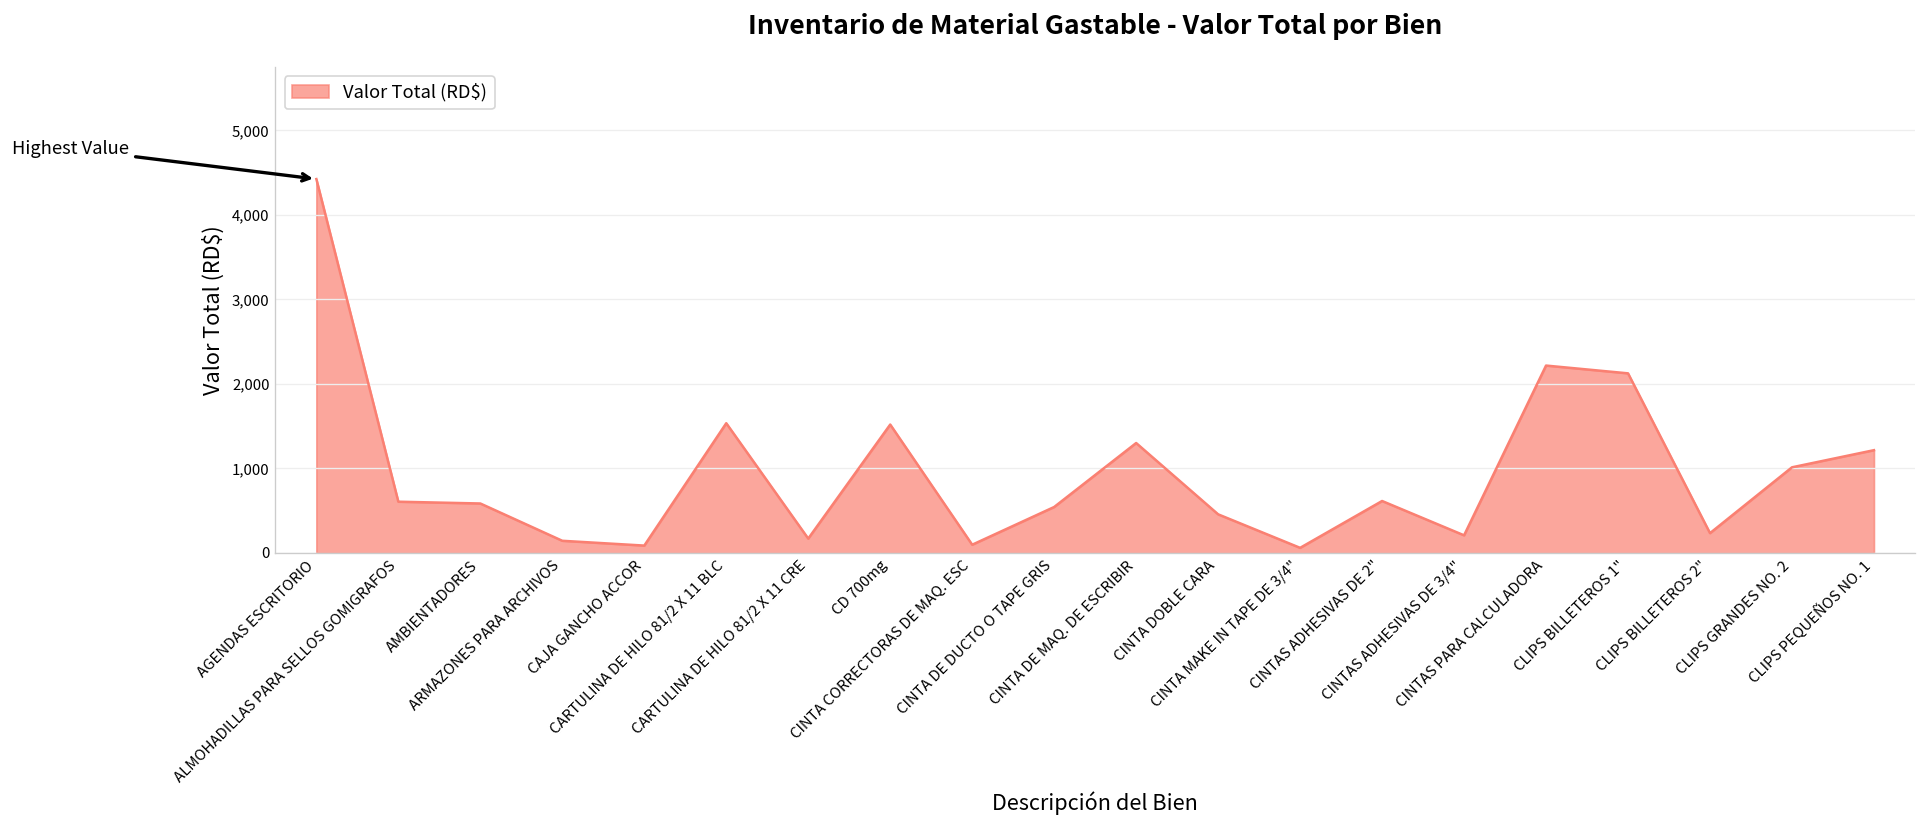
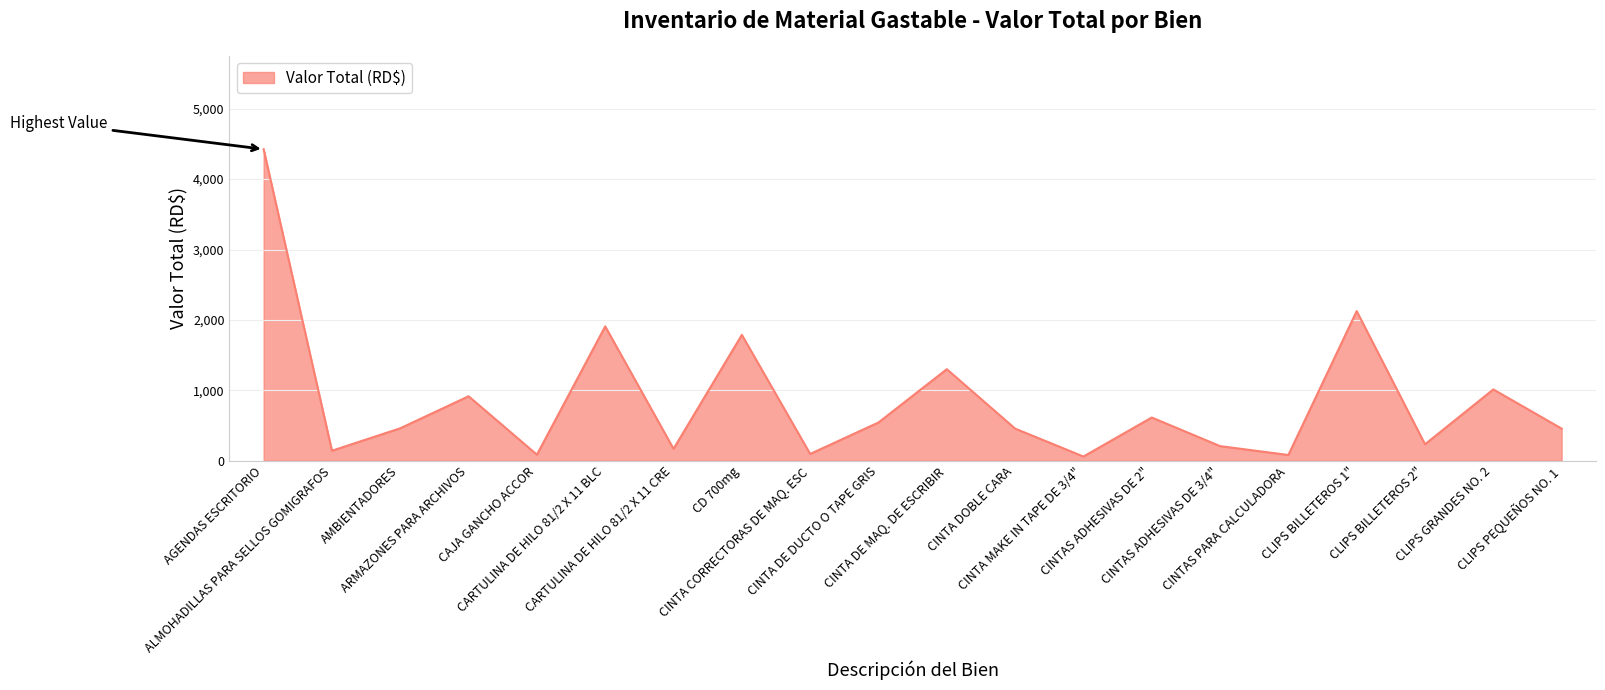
  {
    "AGENDAS ESCRITORIO": "4,400",
-   "ALMOHADILLAS PARA SELLOS GOMIGRAFOS": "600",
-   "AMBIENTADORES": "600",
-   "ARMAZONES PARA ARCHIVOS": "100",
+   "ALMOHADILLAS PARA SELLOS GOMIGRAFOS": "100",
+   "AMBIENTADORES": "500",
+   "ARMAZONES PARA ARCHIVOS": "900",
    "CAJA GANCHO ACCOR": "100",
-   "CARTULINA DE HILO 81/2 X 11 BLC": "1,500",
+   "CARTULINA DE HILO 81/2 X 11 BLC": "1,900",
    "CARTULINA DE HILO 81/2 X 11 CRE": "200",
-   "CD 700mg": "1,500",
+   "CD 700mg": "1,800",
    "CINTA CORRECTORAS DE MAQ. ESC": "100",
    "CINTA DE DUCTO O TAPE GRIS": "500",
    "CINTA DE MAQ. DE ESCRIBIR": "1,300",
    "CINTA DOBLE CARA": "500",
    "CINTA MAKE IN TAPE DE 3/4\"": "100",
    "CINTAS ADHESIVAS DE 2\"": "600",
    "CINTAS ADHESIVAS DE 3/4\"": "200",
-   "CINTAS PARA CALCULADORA": "2,200",
+   "CINTAS PARA CALCULADORA": "100",
    "CLIPS BILLETEROS 1\"": "2,100",
    "CLIPS BILLETEROS 2\"": "200",
    "CLIPS GRANDES NO. 2": "1,000",
-   "CLIPS PEQUEÑOS NO. 1": "1,200"
+   "CLIPS PEQUEÑOS NO. 1": "500"
  }
